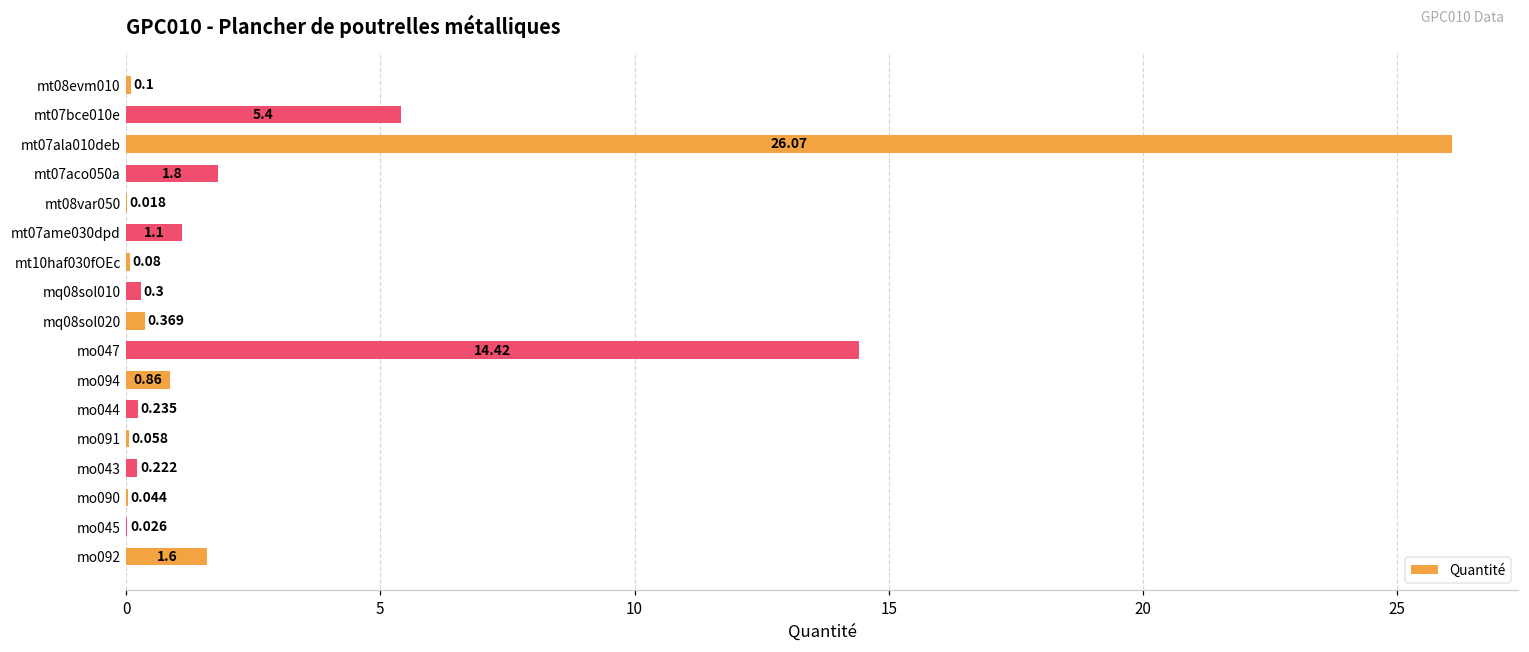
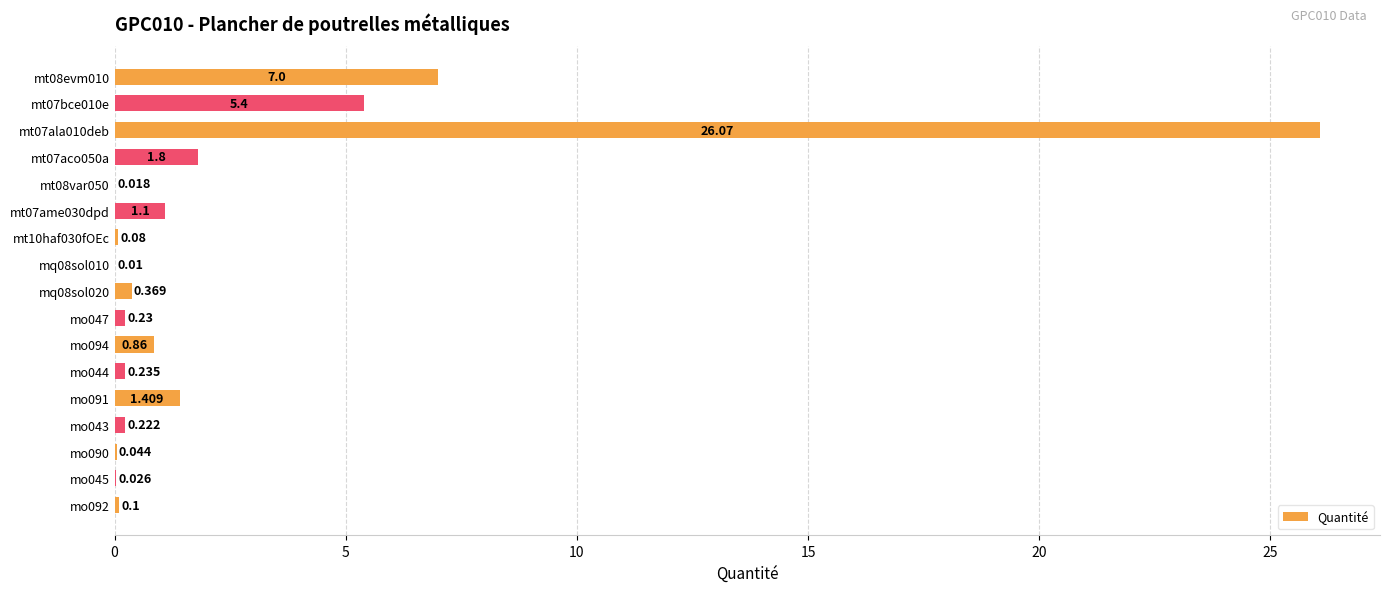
  {
-   "mt08evm010": 0.1,
+   "mt08evm010": 7.0,
    "mt07bce010e": 5.4,
    "mt07ala010deb": 26.07,
    "mt07aco050a": 1.8,
    "mt08var050": 0.018,
    "mt07ame030dpd": 1.1,
    "mt10haf030fOEc": 0.08,
-   "mq08sol010": 0.3,
+   "mq08sol010": 0.01,
    "mq08sol020": 0.369,
-   "mo047": 14.42,
+   "mo047": 0.23,
    "mo094": 0.86,
    "mo044": 0.235,
-   "mo091": 0.058,
+   "mo091": 1.409,
    "mo043": 0.222,
    "mo090": 0.044,
    "mo045": 0.026,
-   "mo092": 1.6
+   "mo092": 0.1
  }
